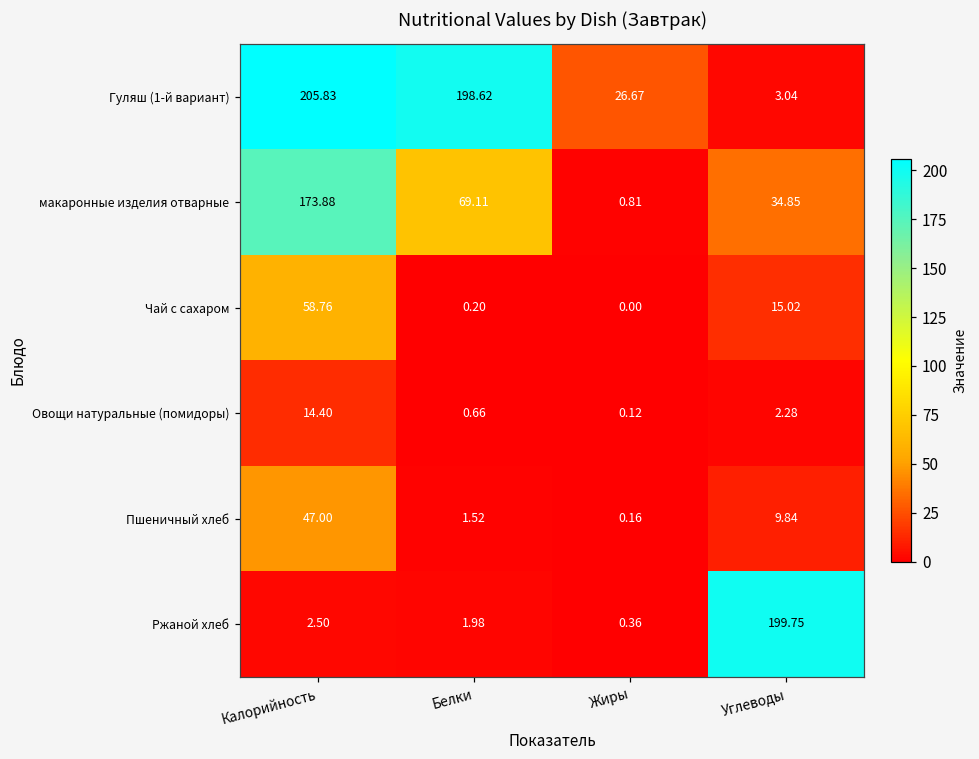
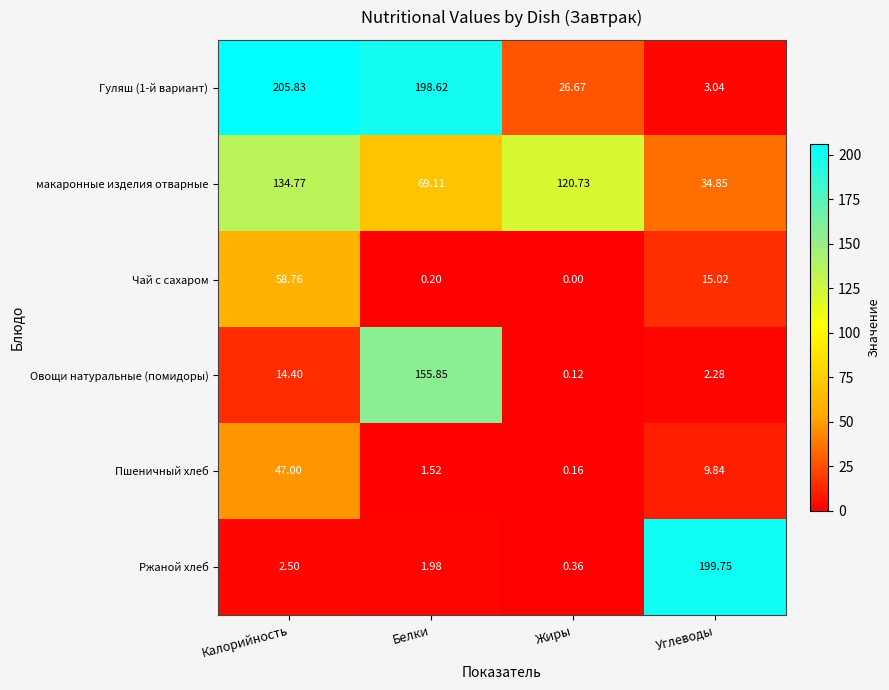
  {
    "Гуляш (1-й вариант)": {
      "Калорийность": 205.83,
      "Белки": 198.62,
      "Жиры": 26.67,
      "Углеводы": 3.04
    },
    "макаронные изделия отварные": {
-     "Калорийность": 173.88,
+     "Калорийность": 134.77,
      "Белки": 69.11,
-     "Жиры": 0.81,
+     "Жиры": 120.73,
      "Углеводы": 34.85
    },
    "Чай с сахаром": {
      "Калорийность": 58.76,
      "Белки": 0.20,
      "Жиры": 0.00,
      "Углеводы": 15.02
    },
    "Овощи натуральные (помидоры)": {
      "Калорийность": 14.40,
-     "Белки": 0.66,
+     "Белки": 155.85,
      "Жиры": 0.12,
      "Углеводы": 2.28
    },
    "Пшеничный хлеб": {
      "Калорийность": 47.00,
      "Белки": 1.52,
      "Жиры": 0.16,
      "Углеводы": 9.84
    },
    "Ржаной хлеб": {
      "Калорийность": 2.50,
      "Белки": 1.98,
      "Жиры": 0.36,
      "Углеводы": 199.75
    }
  }
